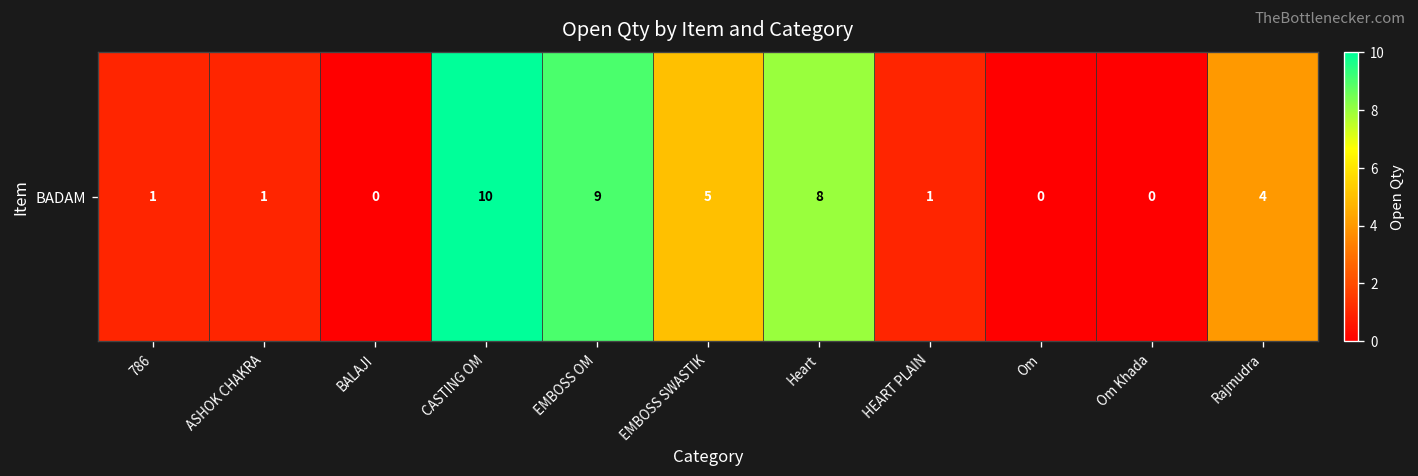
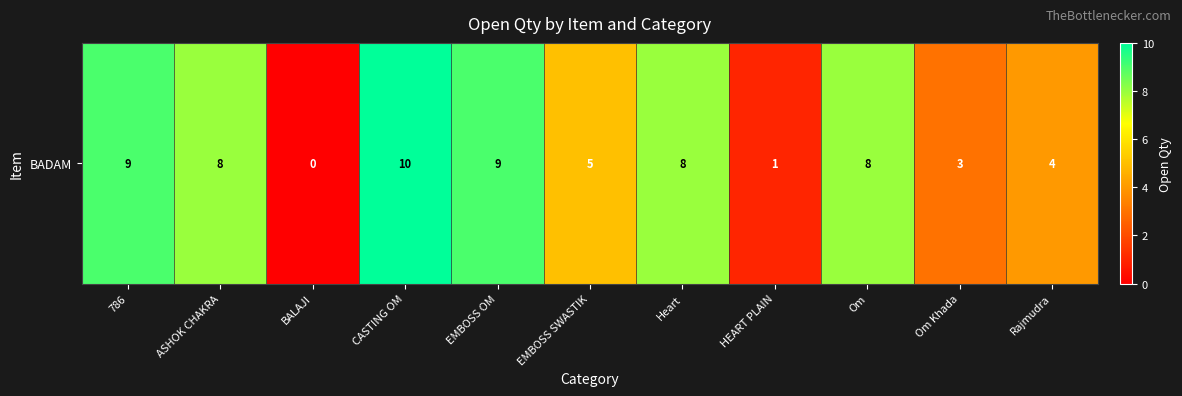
  {
    "BADAM": {
-     "786": 1,
-     "ASHOK CHAKRA": 1,
+     "786": 9,
+     "ASHOK CHAKRA": 8,
      "BALAJI": 0,
      "CASTING OM": 10,
      "EMBOSS OM": 9,
      "EMBOSS SWASTIK": 5,
      "Heart": 8,
      "HEART PLAIN": 1,
-     "Om": 0,
-     "Om Khada": 0,
+     "Om": 8,
+     "Om Khada": 3,
      "Rajmudra": 4
    }
  }
